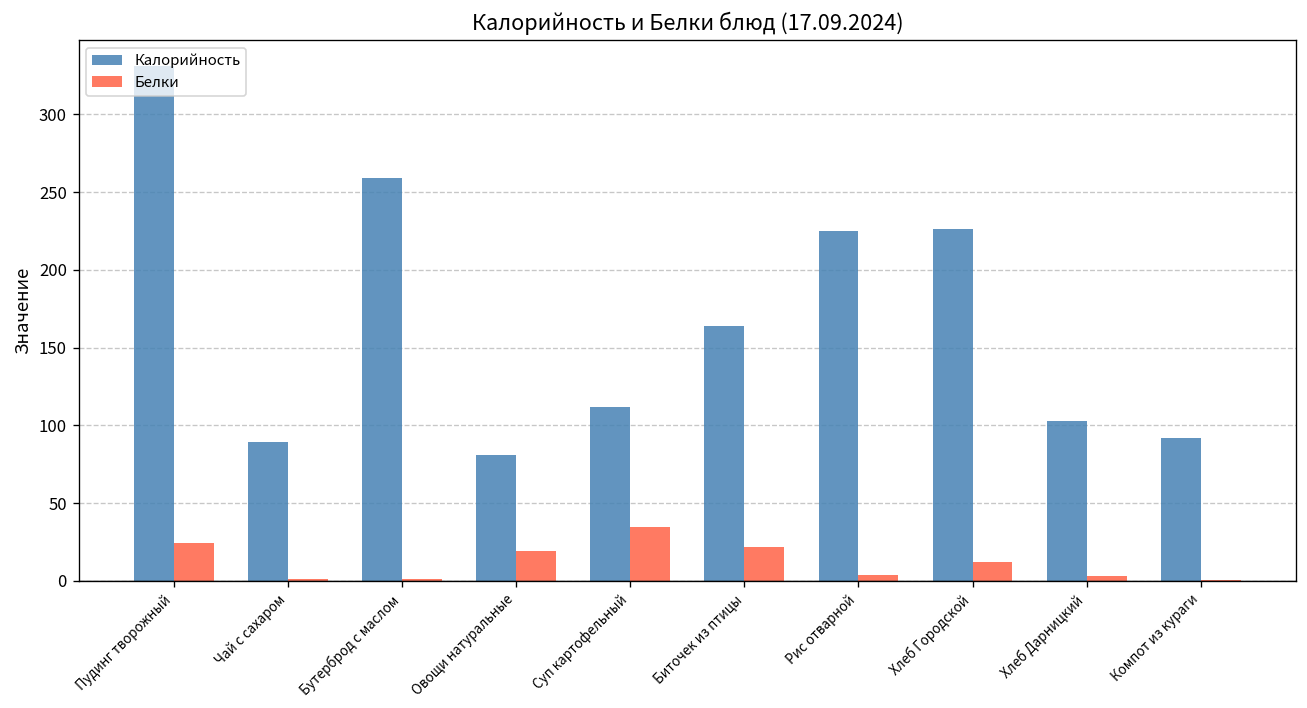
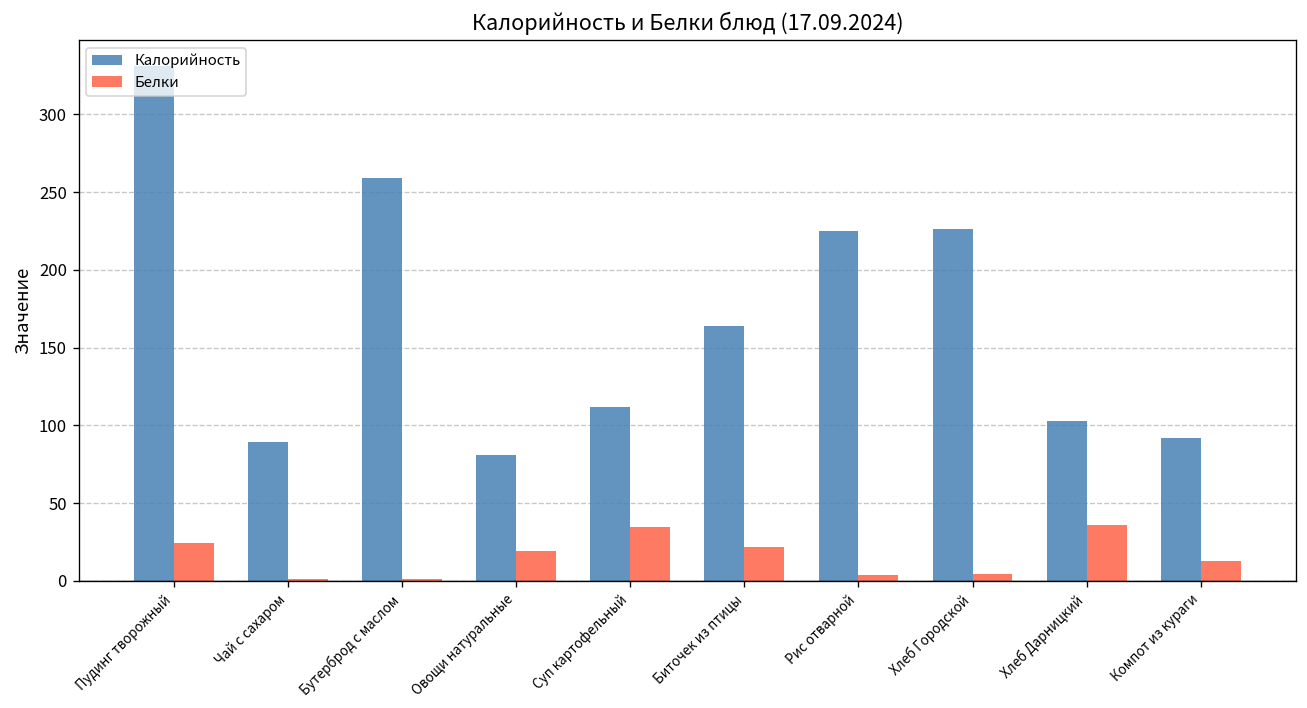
  {
    "Калорийность": {
      "Чай с сахаром": 89,
      "Бутерброд с маслом": 259,
      "Овощи натуральные": 81,
      "Суп картофельный": 112,
      "Биточек из птицы": 164,
      "Рис отварной": 225,
      "Хлеб Городской": 226,
      "Хлеб Дарницкий": 103,
      "Компот из кураги": 92
    },
    "Белки": {
      "Пудинг творожный": 24,
      "Овощи натуральные": 19,
      "Суп картофельный": 35,
      "Биточек из птицы": 22,
      "Рис отварной": 4,
-     "Хлеб Городской": 12,
-     "Хлеб Дарницкий": 3,
-     "Компот из кураги": 0
+     "Хлеб Городской": 4,
+     "Хлеб Дарницкий": 36,
+     "Компот из кураги": 13
    }
  }
